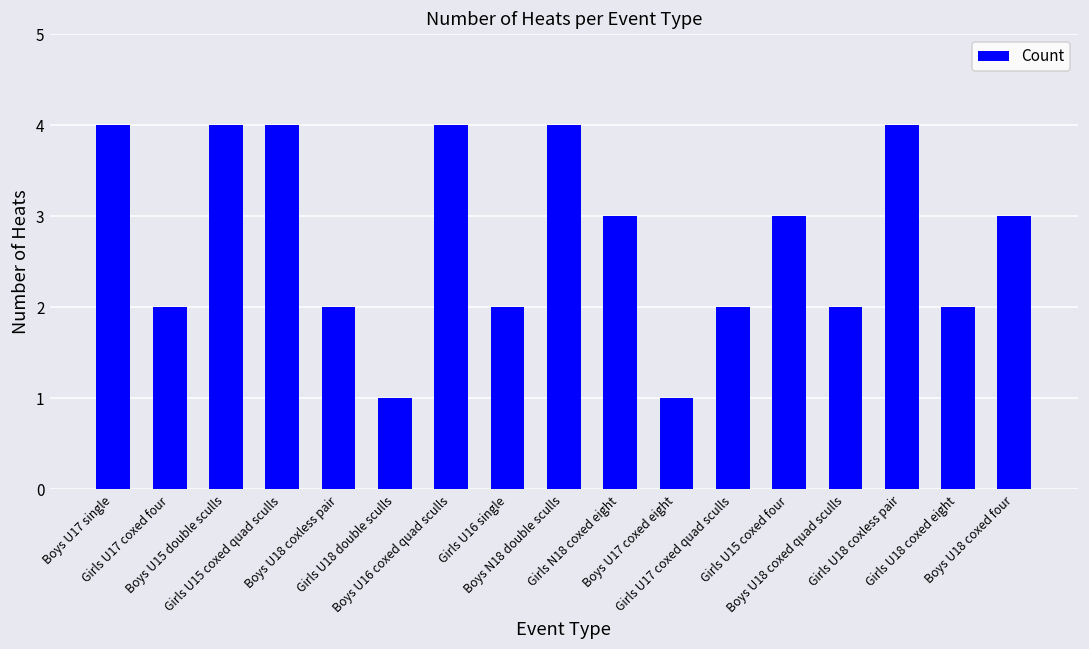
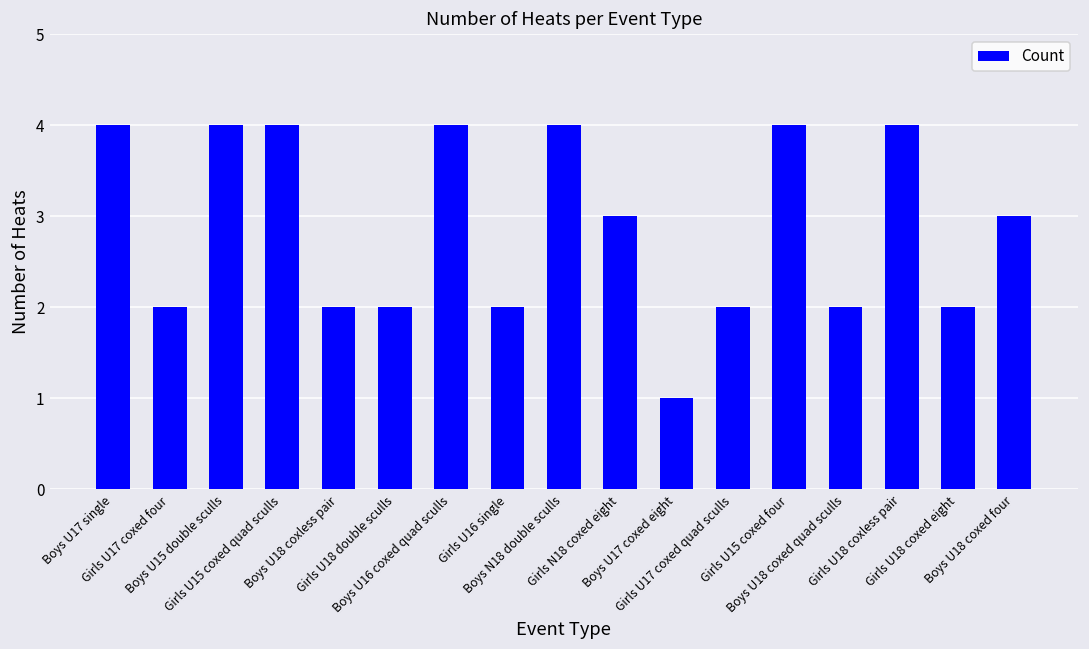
  {
    "Boys U17 single": 4,
    "Girls U17 coxed four": 2,
    "Boys U15 double sculls": 4,
    "Girls U15 coxed quad sculls": 4,
    "Boys U18 coxless pair": 2,
-   "Girls U18 double sculls": 1,
+   "Girls U18 double sculls": 2,
    "Boys U16 coxed quad sculls": 4,
    "Girls U16 single": 2,
    "Boys N18 double sculls": 4,
    "Girls N18 coxed eight": 3,
    "Boys U17 coxed eight": 1,
    "Girls U17 coxed quad sculls": 2,
-   "Girls U15 coxed four": 3,
+   "Girls U15 coxed four": 4,
    "Boys U18 coxed quad sculls": 2,
    "Girls U18 coxless pair": 4,
    "Girls U18 coxed eight": 2,
    "Boys U18 coxed four": 3
  }
